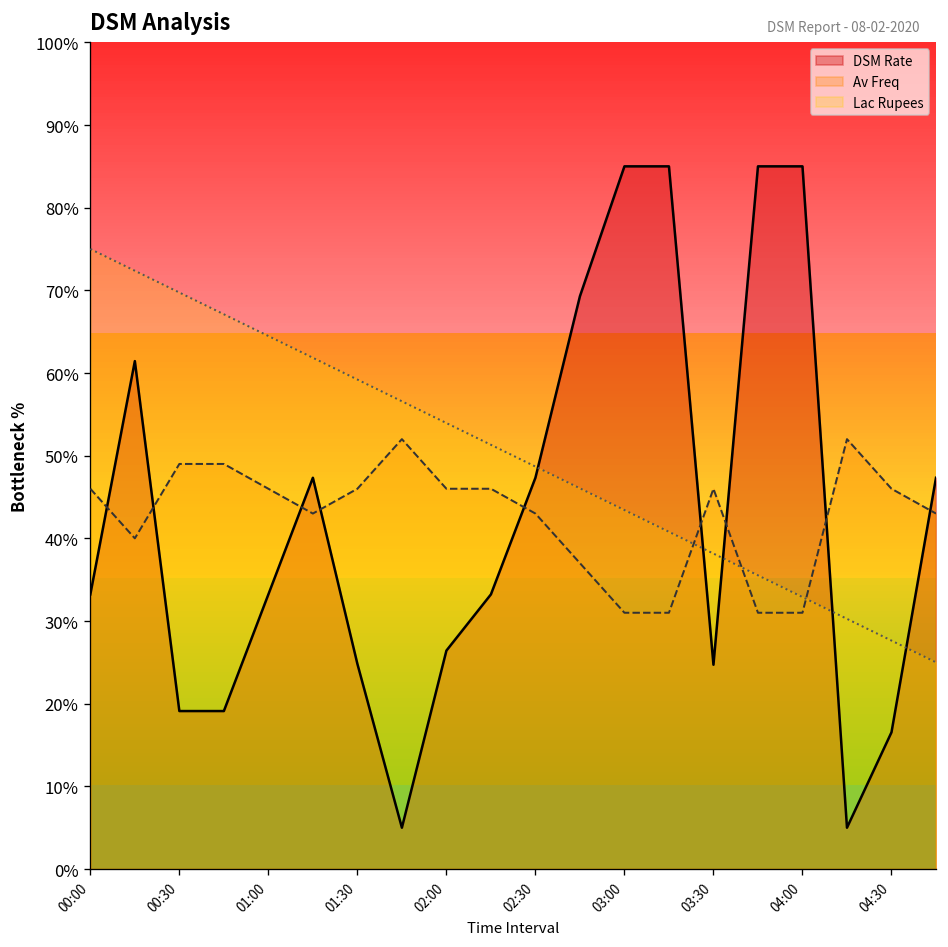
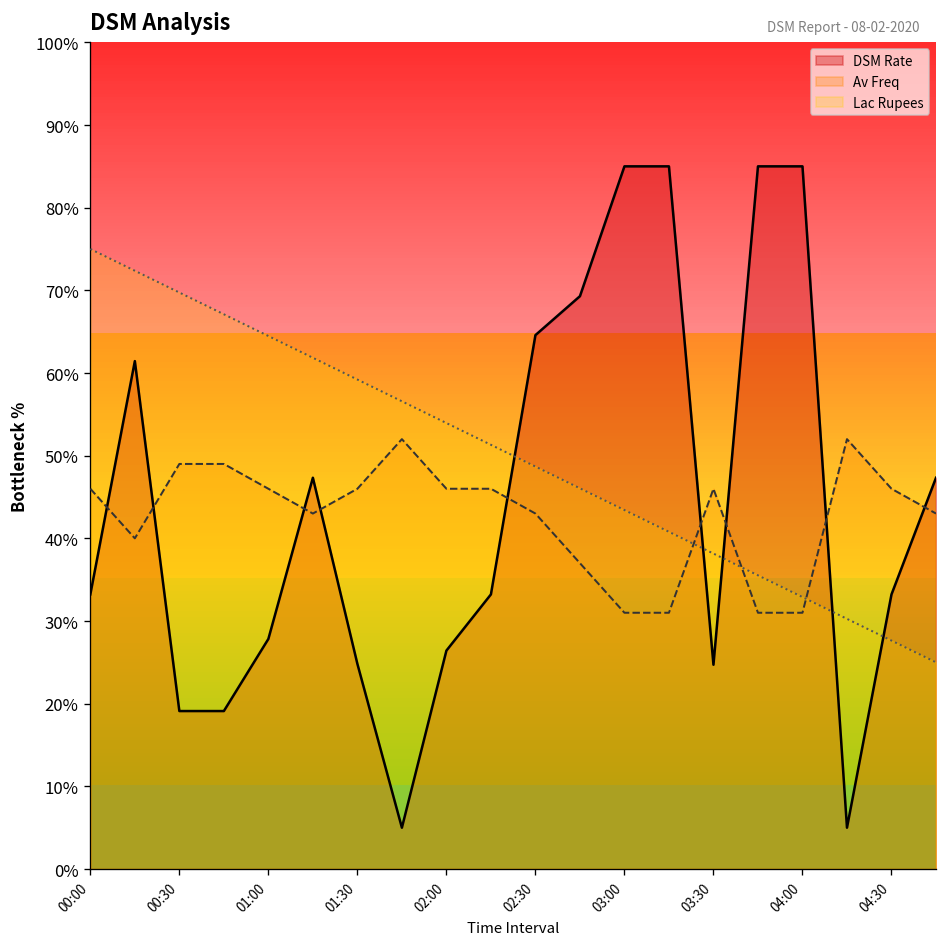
  {
    "DSM Rate": {
      "00:00": "33%",
      "00:30": "19%",
-     "01:00": "33%",
+     "01:00": "28%",
      "01:30": "25%",
      "02:00": "26%",
-     "02:30": "47%",
+     "02:30": "65%",
      "03:00": "85%",
      "03:30": "25%",
      "04:00": "85%",
-     "04:30": "17%"
+     "04:30": "33%"
    }
  }
